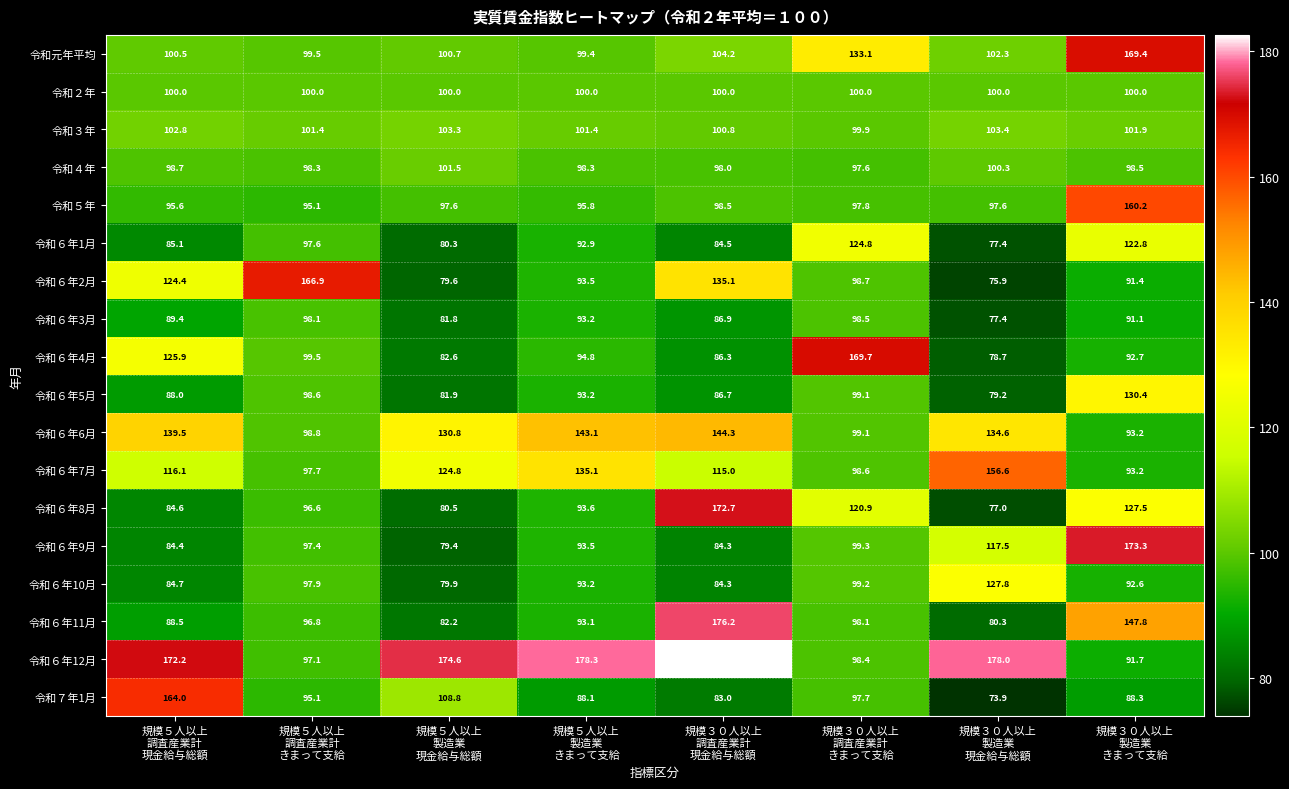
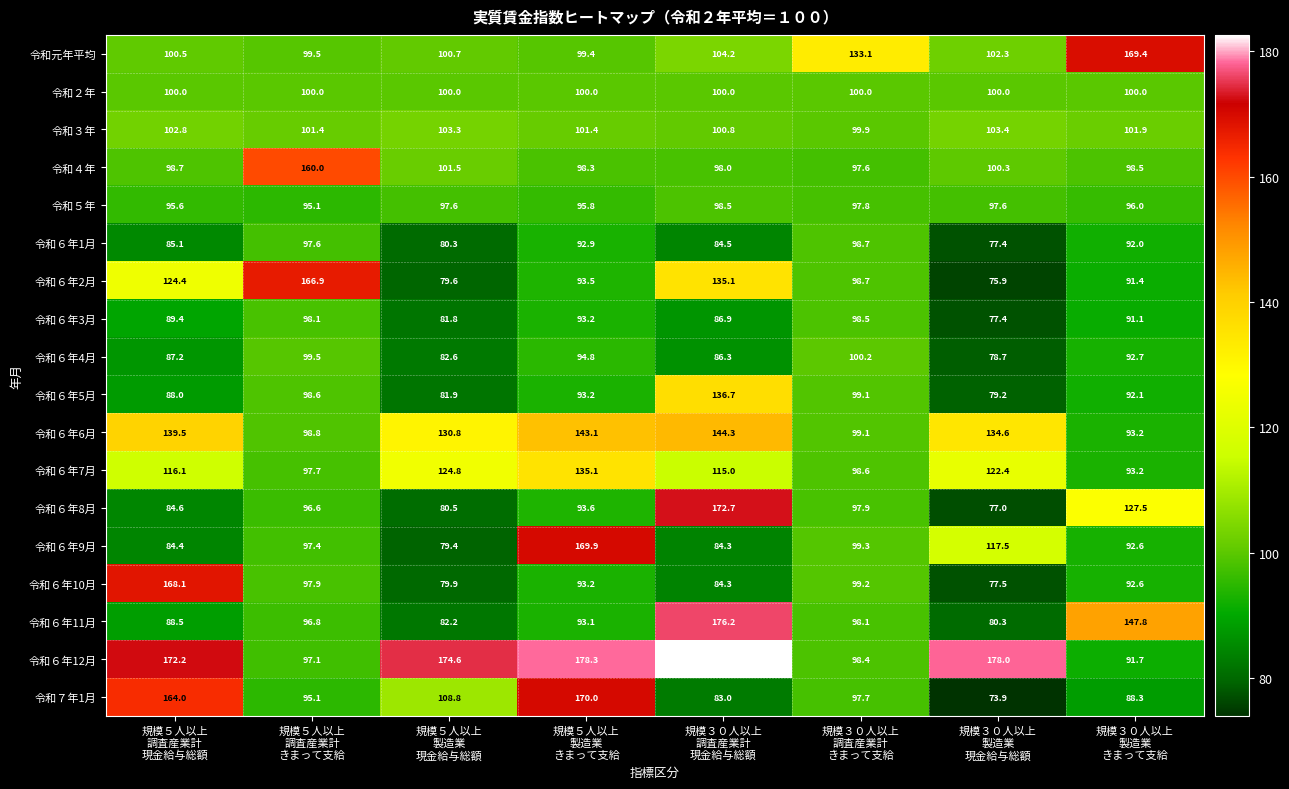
  {
    "令和元年平均": {
      "規模５人以上 調査産業計 現金給与総額": 100.5,
      "規模５人以上 調査産業計 きまって支給": 99.5,
      "規模５人以上 製造業 現金給与総額": 100.7,
      "規模５人以上 製造業 きまって支給": 99.4,
      "規模３０人以上 調査産業計 現金給与総額": 104.2,
      "規模３０人以上 調査産業計 きまって支給": 133.1,
      "規模３０人以上 製造業 現金給与総額": 102.3,
      "規模３０人以上 製造業 きまって支給": 169.4
    },
    "令和２年": {
      "規模５人以上 調査産業計 現金給与総額": 100.0,
      "規模５人以上 調査産業計 きまって支給": 100.0,
      "規模５人以上 製造業 現金給与総額": 100.0,
      "規模５人以上 製造業 きまって支給": 100.0,
      "規模３０人以上 調査産業計 現金給与総額": 100.0,
      "規模３０人以上 調査産業計 きまって支給": 100.0,
      "規模３０人以上 製造業 現金給与総額": 100.0,
      "規模３０人以上 製造業 きまって支給": 100.0
    },
    "令和３年": {
      "規模５人以上 調査産業計 現金給与総額": 102.8,
      "規模５人以上 調査産業計 きまって支給": 101.4,
      "規模５人以上 製造業 現金給与総額": 103.3,
      "規模５人以上 製造業 きまって支給": 101.4,
      "規模３０人以上 調査産業計 現金給与総額": 100.8,
      "規模３０人以上 調査産業計 きまって支給": 99.9,
      "規模３０人以上 製造業 現金給与総額": 103.4,
      "規模３０人以上 製造業 きまって支給": 101.9
    },
    "令和４年": {
      "規模５人以上 調査産業計 現金給与総額": 98.7,
-     "規模５人以上 調査産業計 きまって支給": 98.3,
+     "規模５人以上 調査産業計 きまって支給": 160.0,
      "規模５人以上 製造業 現金給与総額": 101.5,
      "規模５人以上 製造業 きまって支給": 98.3,
      "規模３０人以上 調査産業計 現金給与総額": 98.0,
      "規模３０人以上 調査産業計 きまって支給": 97.6,
      "規模３０人以上 製造業 現金給与総額": 100.3,
      "規模３０人以上 製造業 きまって支給": 98.5
    },
    "令和５年": {
      "規模５人以上 調査産業計 現金給与総額": 95.6,
      "規模５人以上 調査産業計 きまって支給": 95.1,
      "規模５人以上 製造業 現金給与総額": 97.6,
      "規模５人以上 製造業 きまって支給": 95.8,
      "規模３０人以上 調査産業計 現金給与総額": 98.5,
      "規模３０人以上 調査産業計 きまって支給": 97.8,
      "規模３０人以上 製造業 現金給与総額": 97.6,
-     "規模３０人以上 製造業 きまって支給": 160.2
+     "規模３０人以上 製造業 きまって支給": 96.0
    },
    "令和６年1月": {
      "規模５人以上 調査産業計 現金給与総額": 85.1,
      "規模５人以上 調査産業計 きまって支給": 97.6,
      "規模５人以上 製造業 現金給与総額": 80.3,
      "規模５人以上 製造業 きまって支給": 92.9,
      "規模３０人以上 調査産業計 現金給与総額": 84.5,
-     "規模３０人以上 調査産業計 きまって支給": 124.8,
+     "規模３０人以上 調査産業計 きまって支給": 98.7,
      "規模３０人以上 製造業 現金給与総額": 77.4,
-     "規模３０人以上 製造業 きまって支給": 122.8
+     "規模３０人以上 製造業 きまって支給": 92.0
    },
    "令和６年2月": {
      "規模５人以上 調査産業計 現金給与総額": 124.4,
      "規模５人以上 調査産業計 きまって支給": 166.9,
      "規模５人以上 製造業 現金給与総額": 79.6,
      "規模５人以上 製造業 きまって支給": 93.5,
      "規模３０人以上 調査産業計 現金給与総額": 135.1,
      "規模３０人以上 調査産業計 きまって支給": 98.7,
      "規模３０人以上 製造業 現金給与総額": 75.9,
      "規模３０人以上 製造業 きまって支給": 91.4
    },
    "令和６年3月": {
      "規模５人以上 調査産業計 現金給与総額": 89.4,
      "規模５人以上 調査産業計 きまって支給": 98.1,
      "規模５人以上 製造業 現金給与総額": 81.8,
      "規模５人以上 製造業 きまって支給": 93.2,
      "規模３０人以上 調査産業計 現金給与総額": 86.9,
      "規模３０人以上 調査産業計 きまって支給": 98.5,
      "規模３０人以上 製造業 現金給与総額": 77.4,
      "規模３０人以上 製造業 きまって支給": 91.1
    },
    "令和６年4月": {
-     "規模５人以上 調査産業計 現金給与総額": 125.9,
+     "規模５人以上 調査産業計 現金給与総額": 87.2,
      "規模５人以上 調査産業計 きまって支給": 99.5,
      "規模５人以上 製造業 現金給与総額": 82.6,
      "規模５人以上 製造業 きまって支給": 94.8,
      "規模３０人以上 調査産業計 現金給与総額": 86.3,
-     "規模３０人以上 調査産業計 きまって支給": 169.7,
+     "規模３０人以上 調査産業計 きまって支給": 100.2,
      "規模３０人以上 製造業 現金給与総額": 78.7,
      "規模３０人以上 製造業 きまって支給": 92.7
    },
    "令和６年5月": {
      "規模５人以上 調査産業計 現金給与総額": 88.0,
      "規模５人以上 調査産業計 きまって支給": 98.6,
      "規模５人以上 製造業 現金給与総額": 81.9,
      "規模５人以上 製造業 きまって支給": 93.2,
-     "規模３０人以上 調査産業計 現金給与総額": 86.7,
+     "規模３０人以上 調査産業計 現金給与総額": 136.7,
      "規模３０人以上 調査産業計 きまって支給": 99.1,
      "規模３０人以上 製造業 現金給与総額": 79.2,
-     "規模３０人以上 製造業 きまって支給": 130.4
+     "規模３０人以上 製造業 きまって支給": 92.1
    },
    "令和６年6月": {
      "規模５人以上 調査産業計 現金給与総額": 139.5,
      "規模５人以上 調査産業計 きまって支給": 98.8,
      "規模５人以上 製造業 現金給与総額": 130.8,
      "規模５人以上 製造業 きまって支給": 143.1,
      "規模３０人以上 調査産業計 現金給与総額": 144.3,
      "規模３０人以上 調査産業計 きまって支給": 99.1,
      "規模３０人以上 製造業 現金給与総額": 134.6,
      "規模３０人以上 製造業 きまって支給": 93.2
    },
    "令和６年7月": {
      "規模５人以上 調査産業計 現金給与総額": 116.1,
      "規模５人以上 調査産業計 きまって支給": 97.7,
      "規模５人以上 製造業 現金給与総額": 124.8,
      "規模５人以上 製造業 きまって支給": 135.1,
      "規模３０人以上 調査産業計 現金給与総額": 115.0,
      "規模３０人以上 調査産業計 きまって支給": 98.6,
-     "規模３０人以上 製造業 現金給与総額": 156.6,
+     "規模３０人以上 製造業 現金給与総額": 122.4,
      "規模３０人以上 製造業 きまって支給": 93.2
    },
    "令和６年8月": {
      "規模５人以上 調査産業計 現金給与総額": 84.6,
      "規模５人以上 調査産業計 きまって支給": 96.6,
      "規模５人以上 製造業 現金給与総額": 80.5,
      "規模５人以上 製造業 きまって支給": 93.6,
      "規模３０人以上 調査産業計 現金給与総額": 172.7,
-     "規模３０人以上 調査産業計 きまって支給": 120.9,
+     "規模３０人以上 調査産業計 きまって支給": 97.9,
      "規模３０人以上 製造業 現金給与総額": 77.0,
      "規模３０人以上 製造業 きまって支給": 127.5
    },
    "令和６年9月": {
      "規模５人以上 調査産業計 現金給与総額": 84.4,
      "規模５人以上 調査産業計 きまって支給": 97.4,
      "規模５人以上 製造業 現金給与総額": 79.4,
-     "規模５人以上 製造業 きまって支給": 93.5,
+     "規模５人以上 製造業 きまって支給": 169.9,
      "規模３０人以上 調査産業計 現金給与総額": 84.3,
      "規模３０人以上 調査産業計 きまって支給": 99.3,
      "規模３０人以上 製造業 現金給与総額": 117.5,
-     "規模３０人以上 製造業 きまって支給": 173.3
+     "規模３０人以上 製造業 きまって支給": 92.6
    },
    "令和６年10月": {
-     "規模５人以上 調査産業計 現金給与総額": 84.7,
+     "規模５人以上 調査産業計 現金給与総額": 168.1,
      "規模５人以上 調査産業計 きまって支給": 97.9,
      "規模５人以上 製造業 現金給与総額": 79.9,
      "規模５人以上 製造業 きまって支給": 93.2,
      "規模３０人以上 調査産業計 現金給与総額": 84.3,
      "規模３０人以上 調査産業計 きまって支給": 99.2,
-     "規模３０人以上 製造業 現金給与総額": 127.8,
+     "規模３０人以上 製造業 現金給与総額": 77.5,
      "規模３０人以上 製造業 きまって支給": 92.6
    },
    "令和６年11月": {
      "規模５人以上 調査産業計 現金給与総額": 88.5,
      "規模５人以上 調査産業計 きまって支給": 96.8,
      "規模５人以上 製造業 現金給与総額": 82.2,
      "規模５人以上 製造業 きまって支給": 93.1,
      "規模３０人以上 調査産業計 現金給与総額": 176.2,
      "規模３０人以上 調査産業計 きまって支給": 98.1,
      "規模３０人以上 製造業 現金給与総額": 80.3,
      "規模３０人以上 製造業 きまって支給": 147.8
    },
    "令和６年12月": {
      "規模５人以上 調査産業計 現金給与総額": 172.2,
      "規模５人以上 調査産業計 きまって支給": 97.1,
      "規模５人以上 製造業 現金給与総額": 174.6,
      "規模５人以上 製造業 きまって支給": 178.3,
      "規模３０人以上 調査産業計 きまって支給": 98.4,
      "規模３０人以上 製造業 現金給与総額": 178.0,
      "規模３０人以上 製造業 きまって支給": 91.7
    },
    "令和７年1月": {
      "規模５人以上 調査産業計 現金給与総額": 164.0,
      "規模５人以上 調査産業計 きまって支給": 95.1,
      "規模５人以上 製造業 現金給与総額": 108.8,
-     "規模５人以上 製造業 きまって支給": 88.1,
+     "規模５人以上 製造業 きまって支給": 170.0,
      "規模３０人以上 調査産業計 現金給与総額": 83.0,
      "規模３０人以上 調査産業計 きまって支給": 97.7,
      "規模３０人以上 製造業 現金給与総額": 73.9,
      "規模３０人以上 製造業 きまって支給": 88.3
    }
  }
